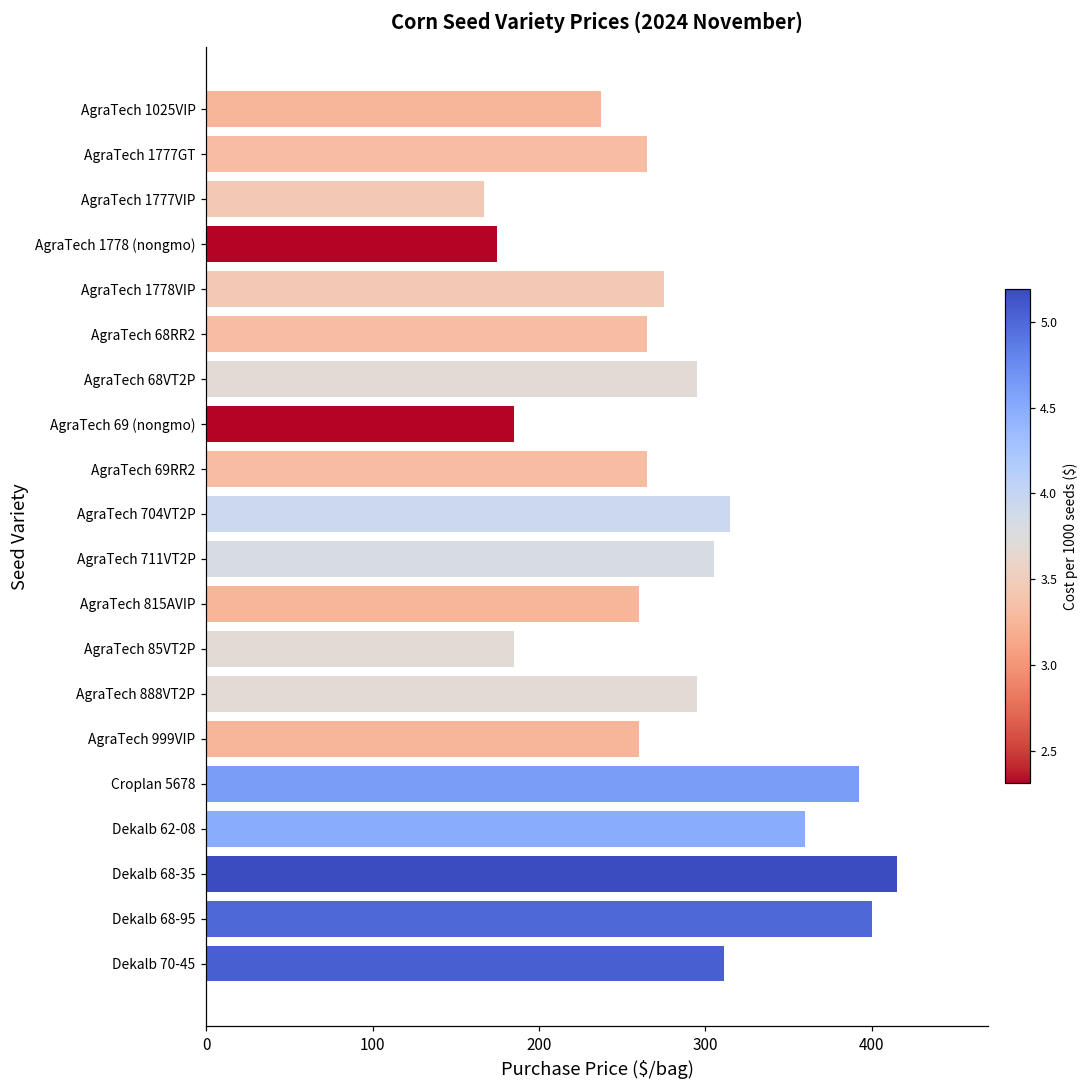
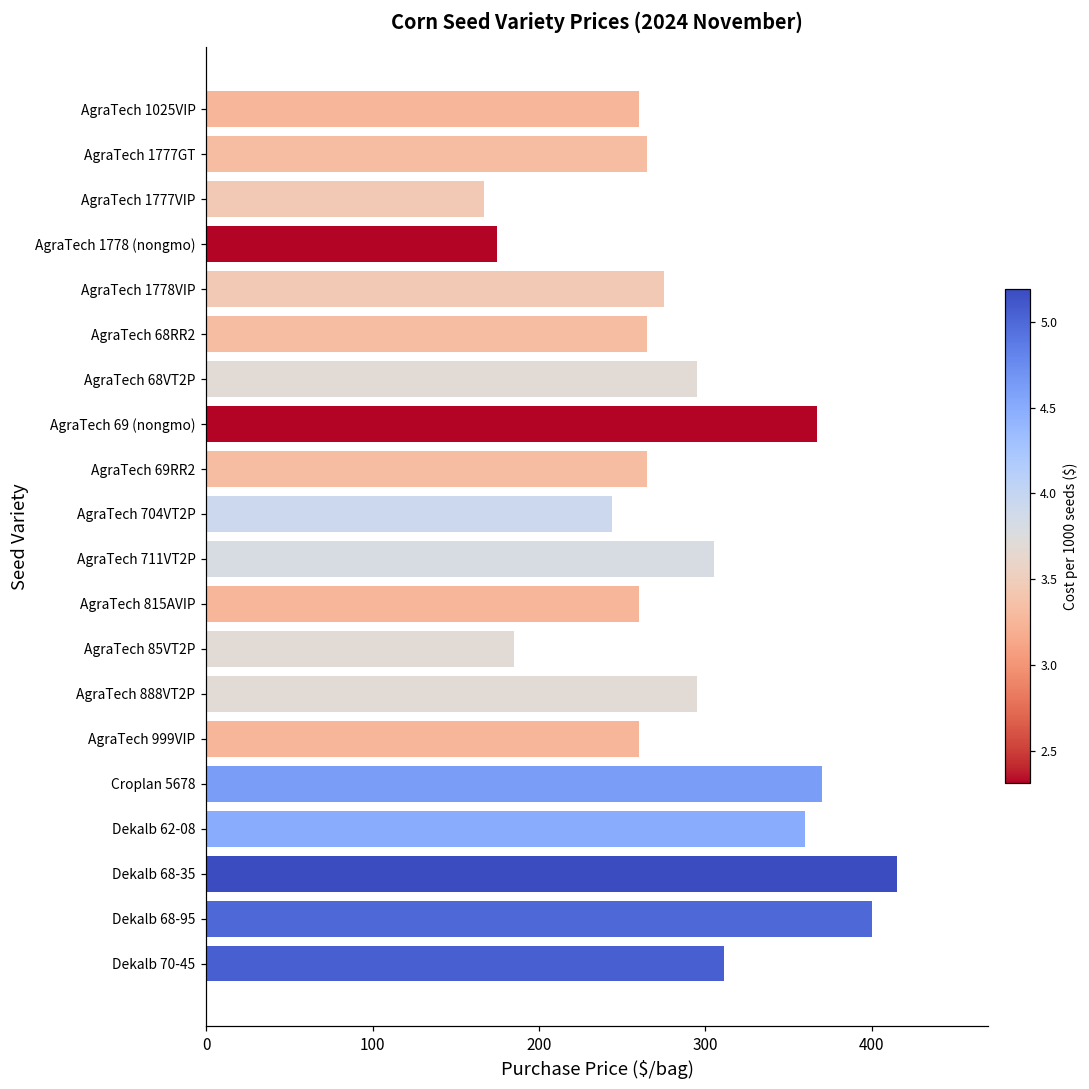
  {
-   "AgraTech 1025VIP": 237,
+   "AgraTech 1025VIP": 260,
    "AgraTech 1777GT": 265,
    "AgraTech 1777VIP": 167,
    "AgraTech 1778 (nongmo)": 175,
    "AgraTech 1778VIP": 275,
    "AgraTech 68RR2": 265,
    "AgraTech 68VT2P": 295,
-   "AgraTech 69 (nongmo)": 185,
+   "AgraTech 69 (nongmo)": 367,
    "AgraTech 69RR2": 265,
-   "AgraTech 704VT2P": 315,
+   "AgraTech 704VT2P": 244,
    "AgraTech 711VT2P": 305,
    "AgraTech 815AVIP": 260,
    "AgraTech 85VT2P": 185,
    "AgraTech 888VT2P": 295,
    "AgraTech 999VIP": 260,
-   "Croplan 5678": 392,
+   "Croplan 5678": 370,
    "Dekalb 62-08": 360,
    "Dekalb 68-35": 415,
    "Dekalb 68-95": 400,
    "Dekalb 70-45": 311
  }
